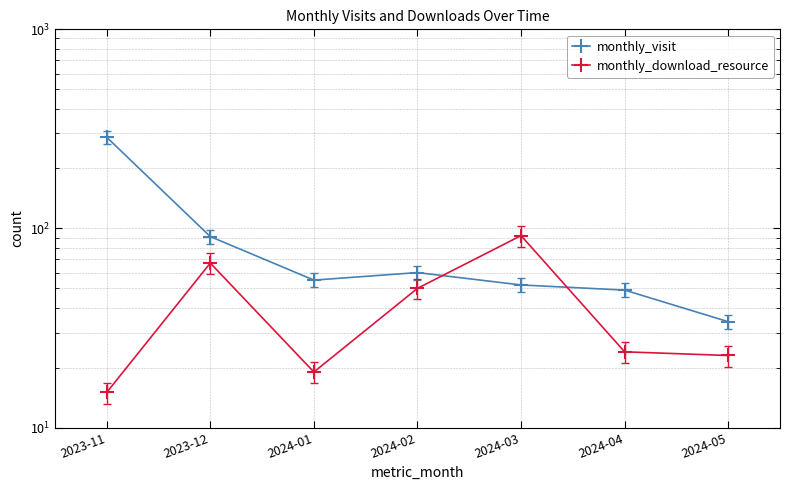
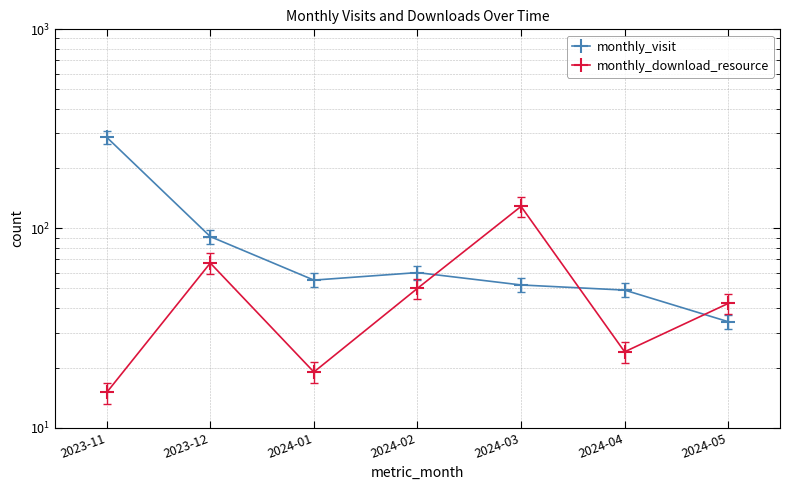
  {
    "monthly_download_resource": {
      "2023-11": 15,
      "2023-12": 67,
      "2024-01": 19,
      "2024-02": 50,
-     "2024-03": 90,
+     "2024-03": 130,
      "2024-04": 24,
-     "2024-05": 23
+     "2024-05": 42
    }
  }
